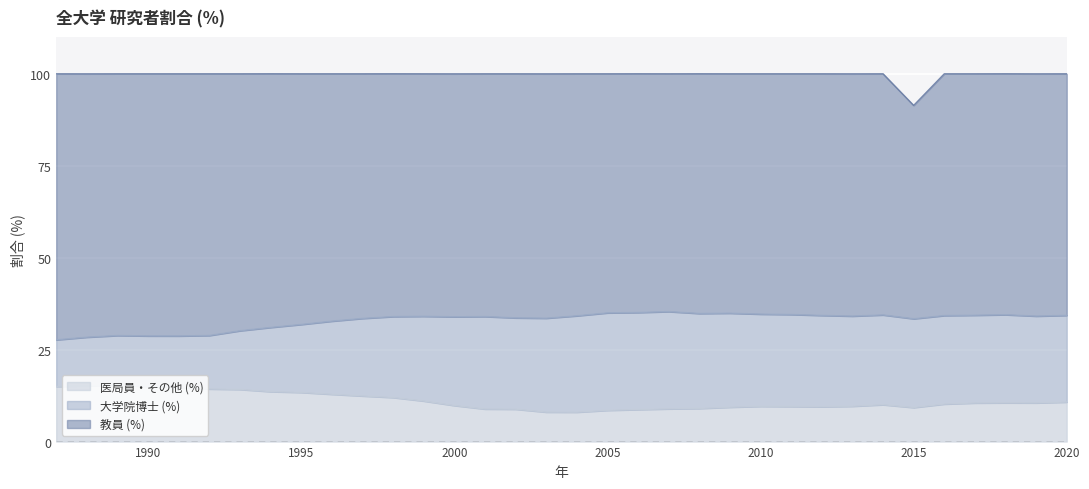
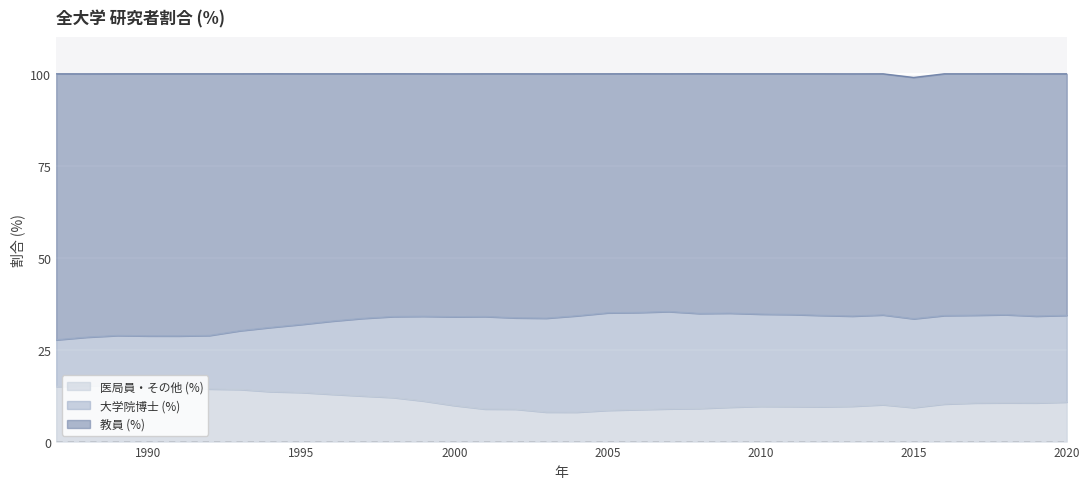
  {
    "教員 (%)": {
      "1990": 71,
      "1995": 68,
      "2000": 66,
      "2005": 65,
      "2010": 65,
-     "2015": 58,
+     "2015": 66,
      "2020": 66
    }
  }
